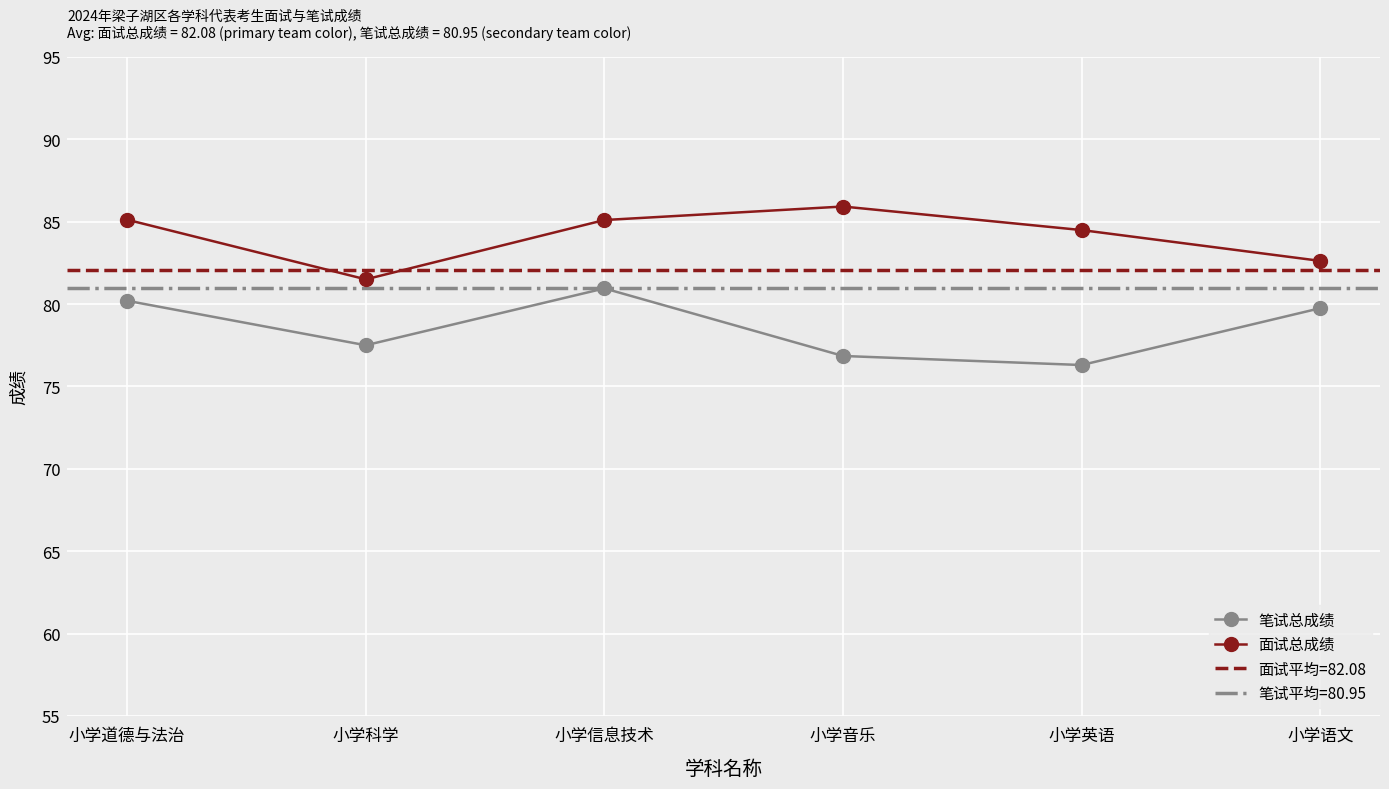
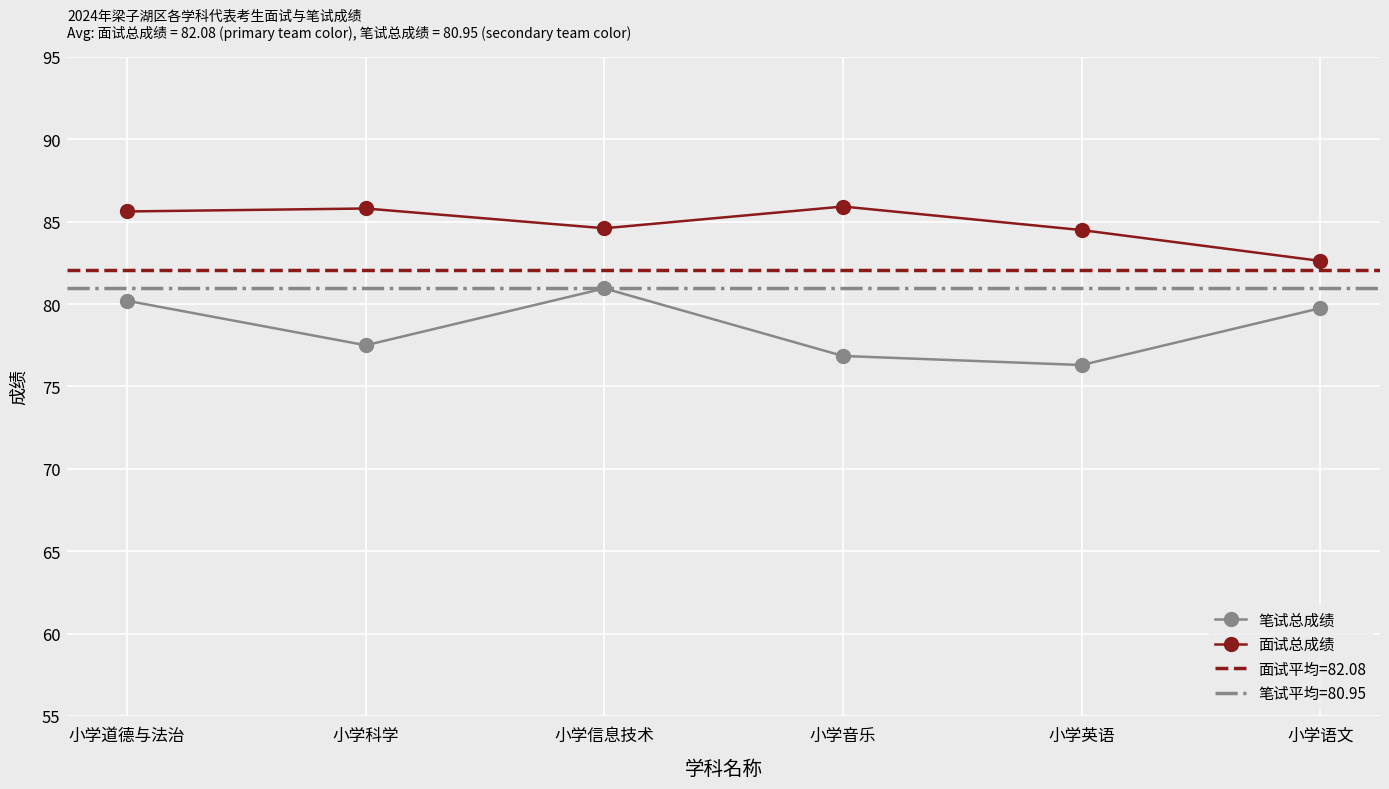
  {
    "笔试总成绩": {
      "小学道德与法治": 80.2,
      "小学科学": 77.5,
      "小学信息技术": 81.0,
      "小学音乐": 76.9,
      "小学英语": 76.3,
      "小学语文": 79.8
    },
    "面试总成绩": {
-     "小学道德与法治": 85.1,
-     "小学科学": 81.5,
-     "小学信息技术": 85.1,
+     "小学道德与法治": 85.6,
+     "小学科学": 85.8,
+     "小学信息技术": 84.6,
      "小学音乐": 85.9,
      "小学英语": 84.5,
      "小学语文": 82.6
    }
  }
